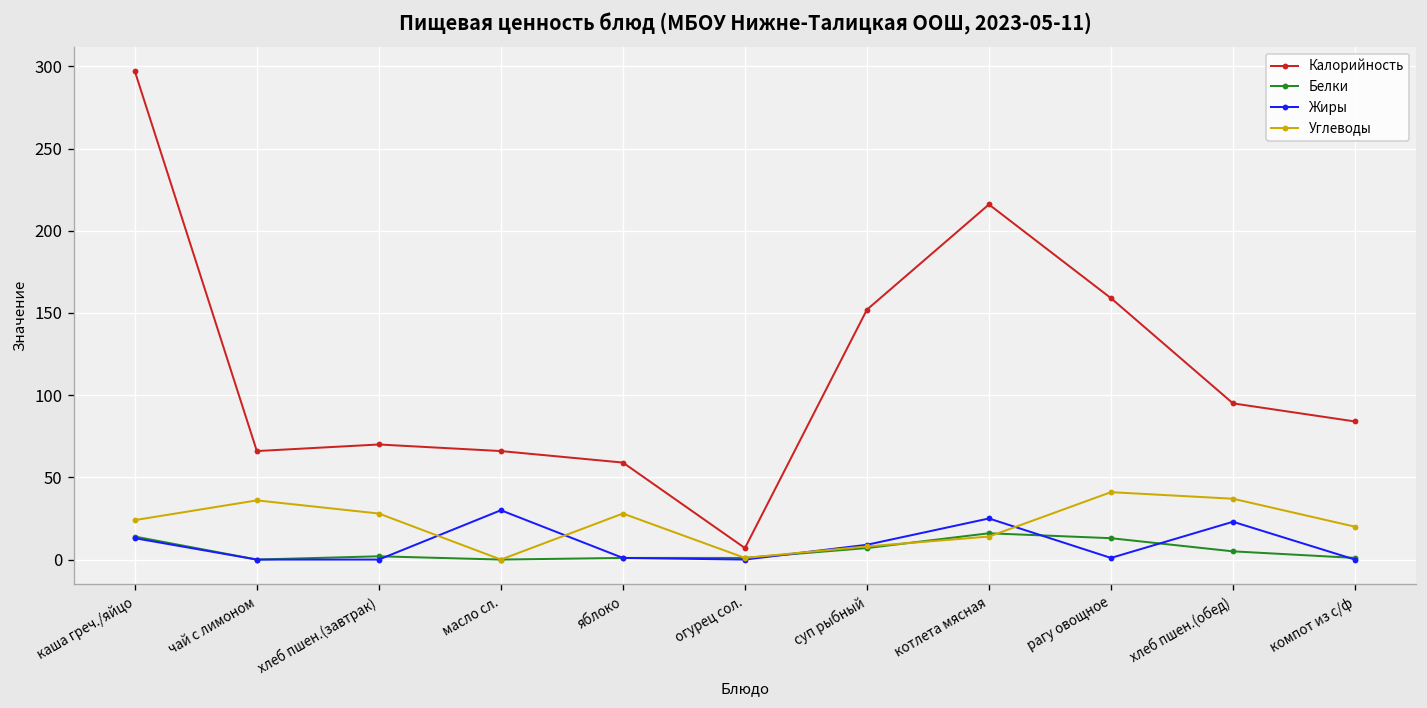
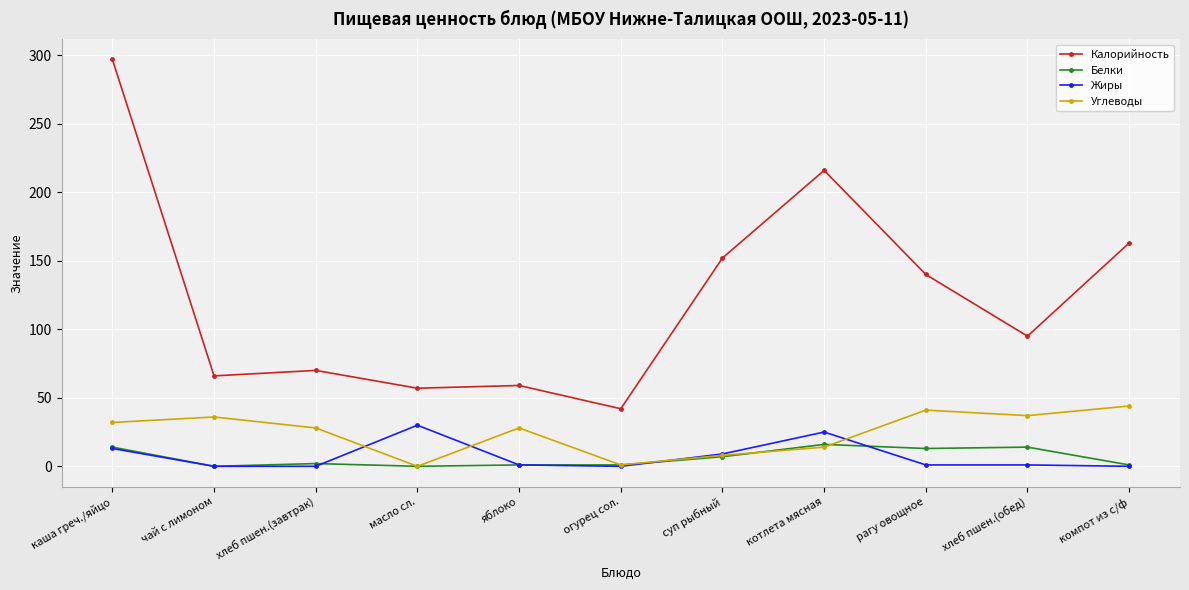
  {
    "Калорийность": {
      "каша греч./яйцо": 297,
      "чай с лимоном": 66,
      "хлеб пшен.(завтрак)": 70,
-     "масло сл.": 66,
+     "масло сл.": 57,
      "яблоко": 59,
-     "огурец сол.": 7,
+     "огурец сол.": 42,
      "суп рыбный": 152,
      "котлета мясная": 216,
-     "рагу овощное": 159,
+     "рагу овощное": 140,
      "хлеб пшен.(обед)": 95,
-     "компот из с/ф": 84
+     "компот из с/ф": 163
    },
    "Белки": {
      "хлеб пшен.(завтрак)": 2,
      "котлета мясная": 16,
      "рагу овощное": 13,
-     "хлеб пшен.(обед)": 5
+     "хлеб пшен.(обед)": 14
    },
    "Жиры": {
      "хлеб пшен.(завтрак)": 0,
      "масло сл.": 30,
      "котлета мясная": 25,
      "рагу овощное": 1,
-     "хлеб пшен.(обед)": 23
+     "хлеб пшен.(обед)": 1
    },
    "Углеводы": {
-     "каша греч./яйцо": 24,
+     "каша греч./яйцо": 32,
      "чай с лимоном": 36,
      "хлеб пшен.(завтрак)": 28,
      "яблоко": 28,
      "котлета мясная": 14,
      "рагу овощное": 41,
      "хлеб пшен.(обед)": 37,
-     "компот из с/ф": 20
+     "компот из с/ф": 44
    }
  }
